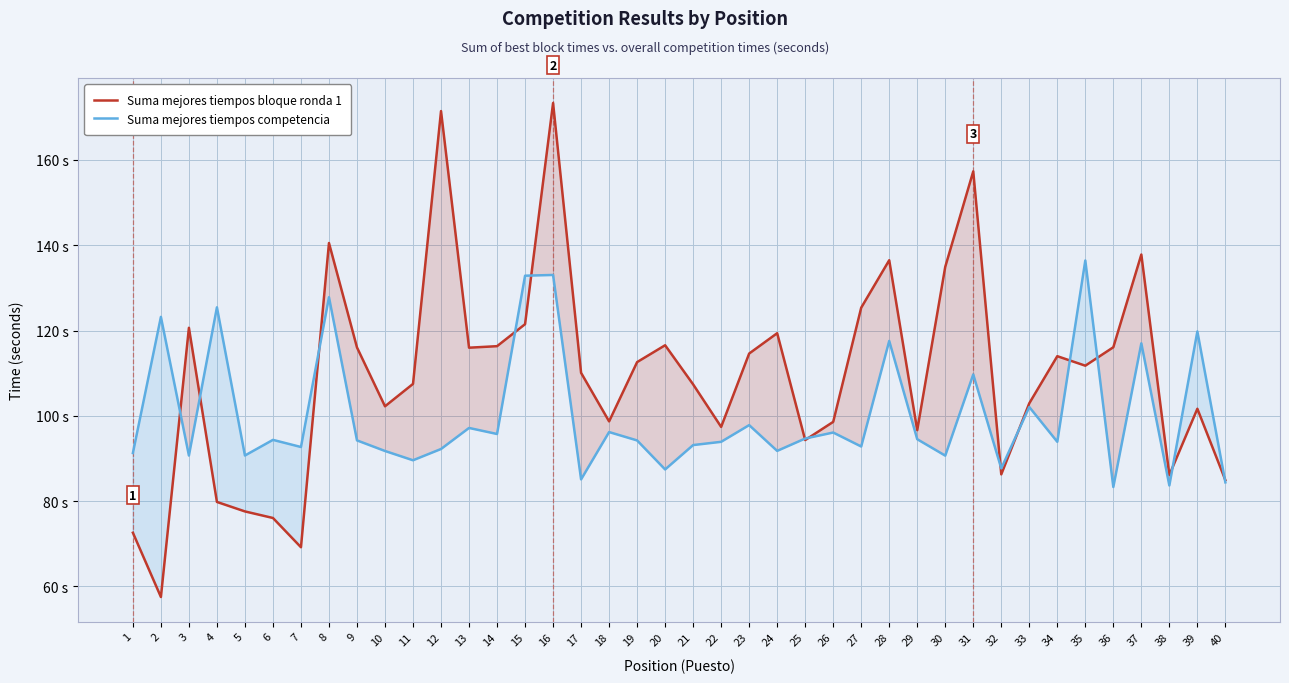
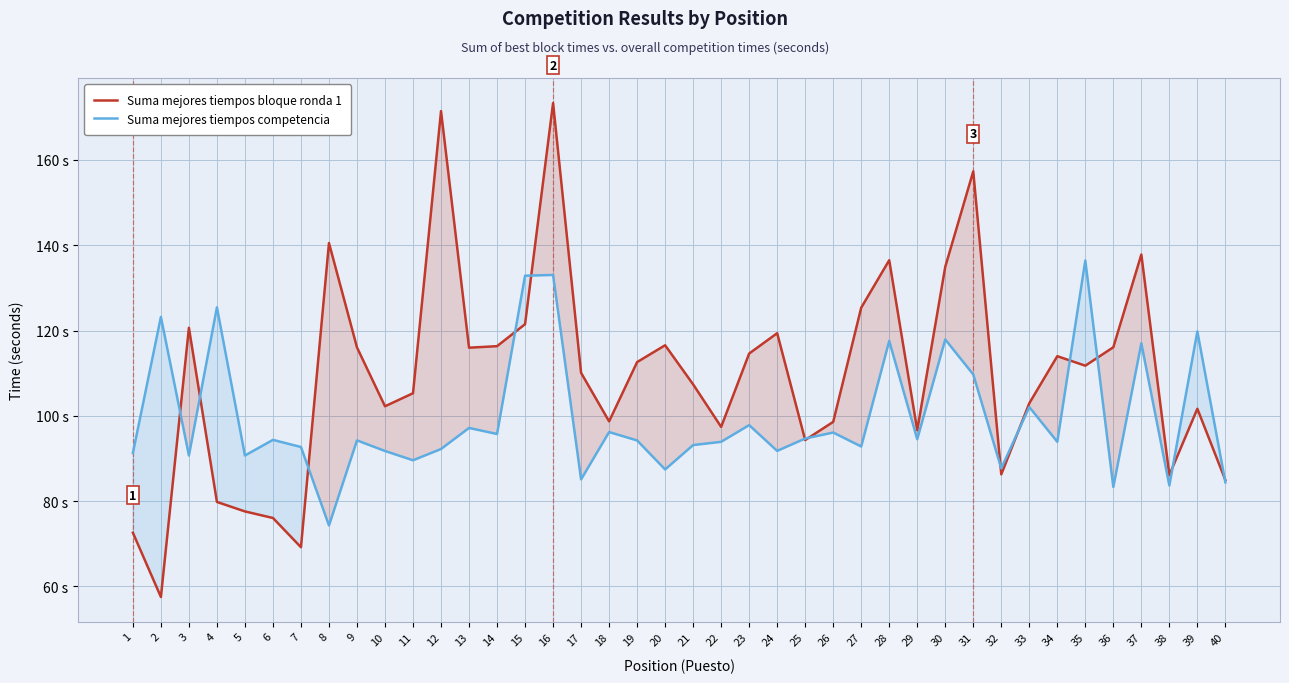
  {
    "Suma mejores tiempos bloque ronda 1": {
      "1": "73 s",
      "2": "58 s",
      "3": "121 s",
      "4": "80 s",
      "5": "78 s",
      "6": "76 s",
      "7": "69 s",
      "8": "141 s",
      "9": "116 s",
      "10": "102 s",
-     "11": "107 s",
+     "11": "105 s",
      "12": "171 s",
      "13": "116 s",
      "14": "116 s",
      "15": "122 s",
      "16": "173 s",
      "17": "110 s",
      "18": "99 s",
      "19": "113 s",
      "20": "117 s",
      "21": "107 s",
      "22": "97 s",
      "23": "115 s",
      "24": "119 s",
      "26": "99 s",
      "27": "125 s",
      "28": "136 s",
      "29": "97 s",
      "30": "135 s",
      "31": "157 s",
      "32": "86 s",
      "33": "103 s",
      "34": "114 s",
      "35": "112 s",
      "36": "116 s",
      "37": "138 s",
      "38": "86 s",
      "39": "102 s"
    },
    "Suma mejores tiempos competencia": {
      "1": "91 s",
      "2": "123 s",
      "3": "91 s",
      "4": "125 s",
      "5": "91 s",
      "6": "94 s",
      "7": "93 s",
-     "8": "128 s",
+     "8": "74 s",
      "9": "94 s",
      "10": "92 s",
      "11": "90 s",
      "12": "92 s",
      "13": "97 s",
      "14": "96 s",
      "15": "133 s",
      "16": "133 s",
      "17": "85 s",
      "18": "96 s",
      "19": "94 s",
      "20": "87 s",
      "21": "93 s",
      "22": "94 s",
      "23": "98 s",
      "24": "92 s",
      "26": "96 s",
      "27": "93 s",
      "28": "118 s",
      "29": "95 s",
-     "30": "91 s",
+     "30": "118 s",
      "31": "110 s",
      "32": "88 s",
      "33": "102 s",
      "34": "94 s",
      "35": "136 s",
      "36": "83 s",
      "37": "117 s",
      "38": "84 s",
      "39": "120 s"
    }
  }
